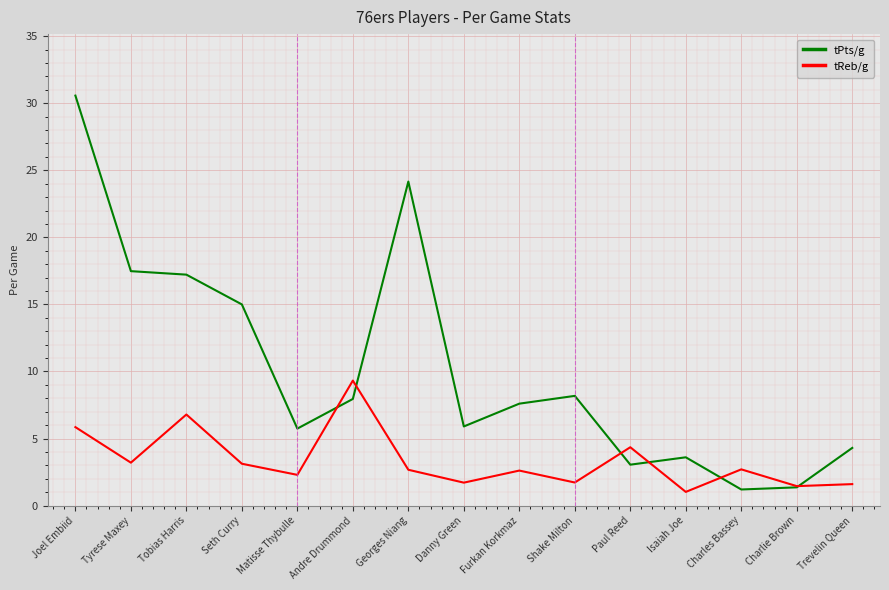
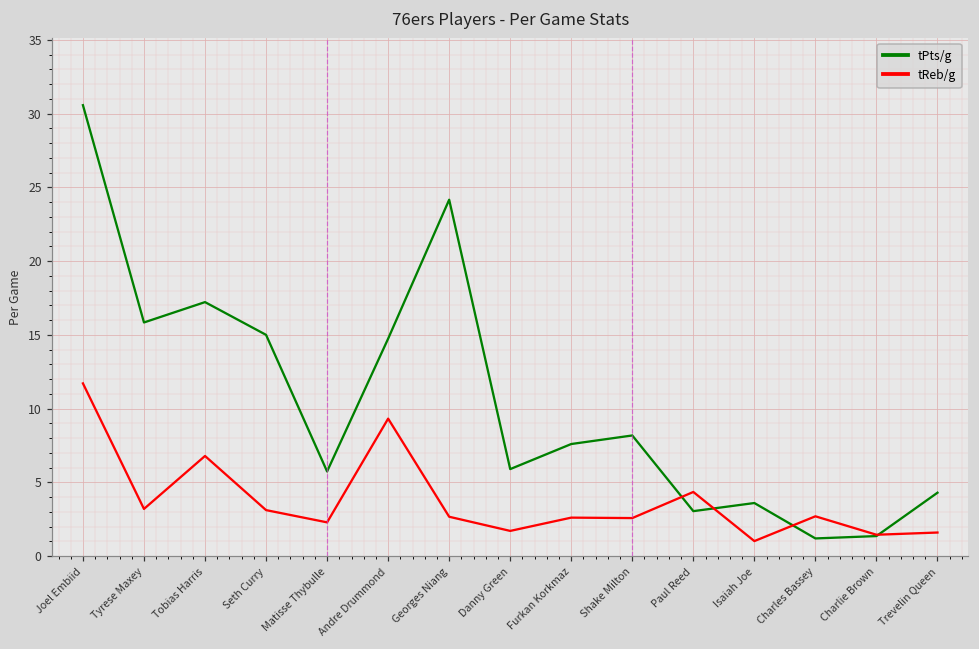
  {
    "tPts/g": {
      "Joel Embiid": 30.6,
-     "Tyrese Maxey": 17.5,
+     "Tyrese Maxey": 15.8,
      "Tobias Harris": 17.2,
      "Seth Curry": 15.0,
      "Matisse Thybulle": 5.7,
-     "Andre Drummond": 8.0,
+     "Andre Drummond": 14.7,
      "Georges Niang": 24.2,
      "Danny Green": 5.9,
      "Furkan Korkmaz": 7.6,
      "Shake Milton": 8.2,
      "Paul Reed": 3.1,
      "Isaiah Joe": 3.6,
      "Charles Bassey": 1.2,
      "Trevelin Queen": 4.3
    },
    "tReb/g": {
-     "Joel Embiid": 5.9,
+     "Joel Embiid": 11.7,
      "Tyrese Maxey": 3.2,
      "Tobias Harris": 6.8,
      "Seth Curry": 3.1,
      "Matisse Thybulle": 2.3,
      "Andre Drummond": 9.3,
      "Georges Niang": 2.7,
      "Danny Green": 1.7,
      "Furkan Korkmaz": 2.6,
-     "Shake Milton": 1.7,
+     "Shake Milton": 2.6,
      "Paul Reed": 4.4,
      "Isaiah Joe": 1.0,
      "Charles Bassey": 2.7,
      "Trevelin Queen": 1.6
    }
  }
